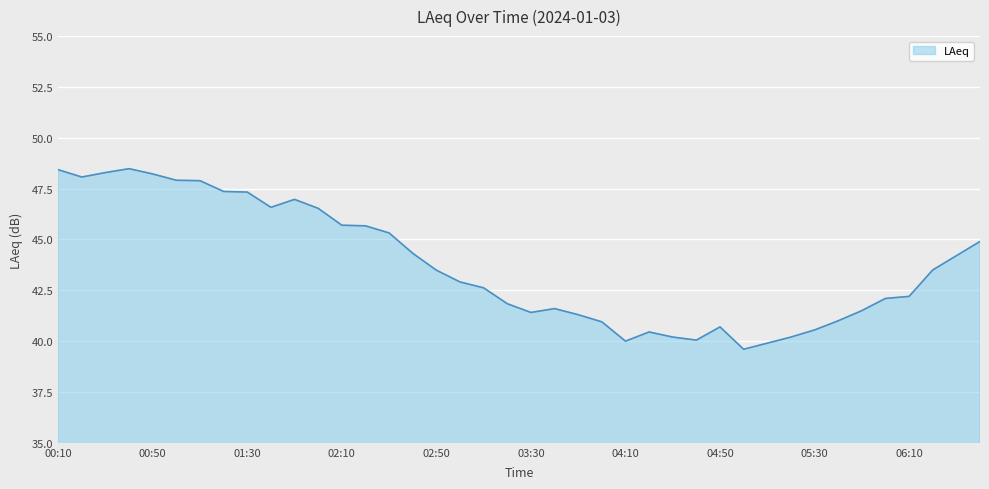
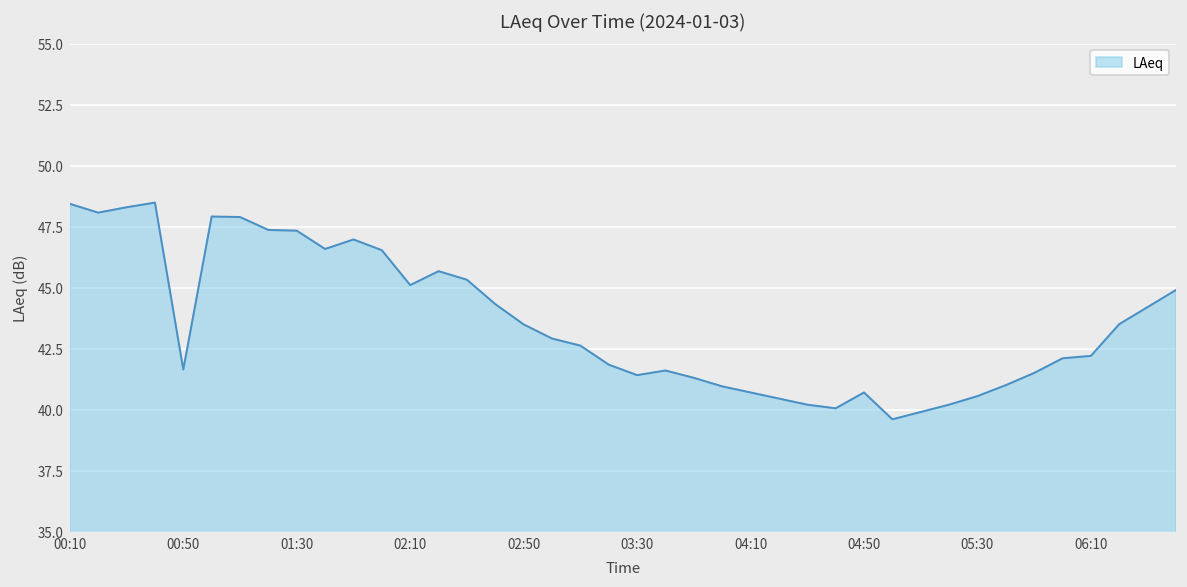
  {
    "00:10": 48.4,
-   "00:50": 48.2,
+   "00:50": 41.6,
    "01:30": 47.3,
-   "02:10": 45.7,
+   "02:10": 45.1,
    "02:50": 43.5,
    "03:30": 41.4,
-   "04:10": 40.0,
+   "04:10": 40.7,
    "04:50": 40.7,
    "05:30": 40.6,
    "06:10": 42.2
  }
